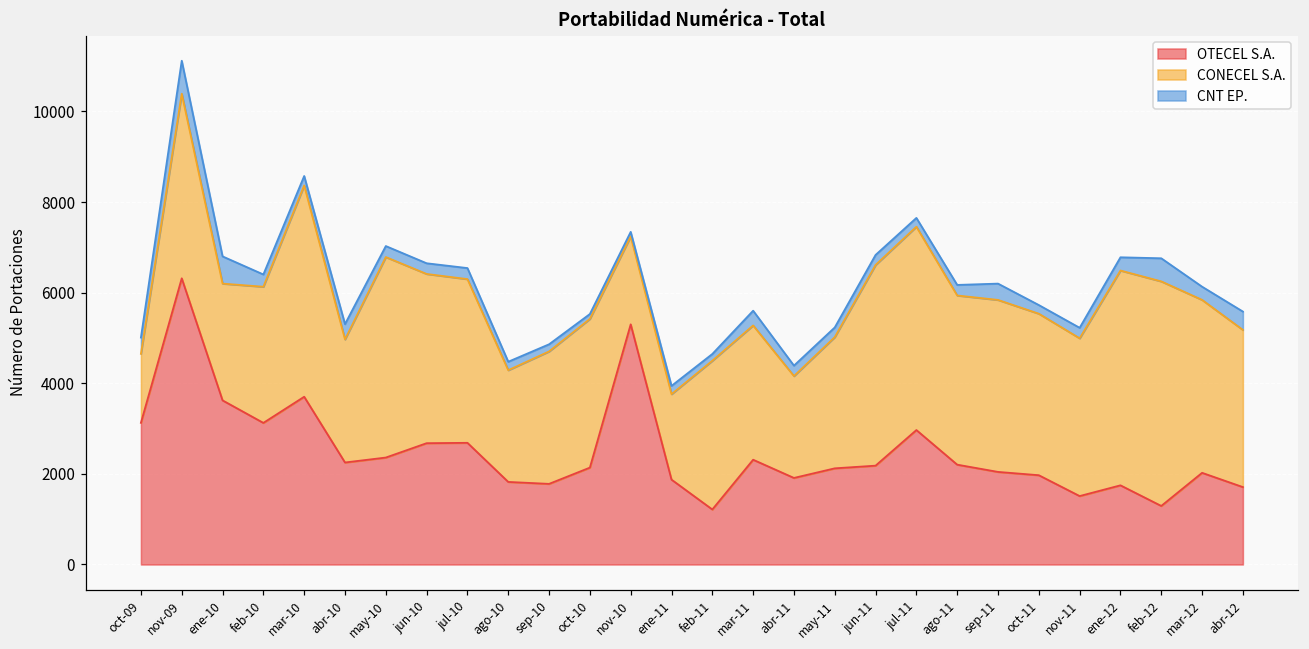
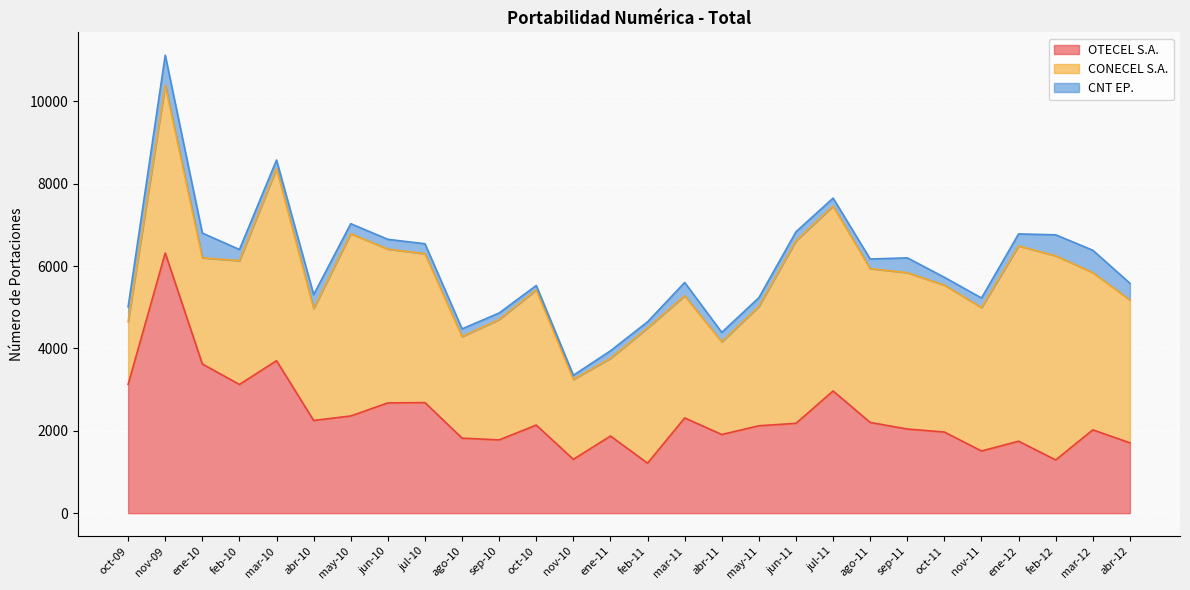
  {
    "OTECEL S.A.": {
      "oct-09": 3100,
      "nov-09": 6300,
      "ene-10": 3600,
      "feb-10": 3100,
      "mar-10": 3700,
      "abr-10": 2300,
      "may-10": 2400,
      "jun-10": 2700,
      "jul-10": 2700,
      "ago-10": 1800,
      "sep-10": 1800,
      "oct-10": 2100,
-     "nov-10": 5300,
+     "nov-10": 1300,
      "ene-11": 1900,
      "feb-11": 1200,
      "mar-11": 2300,
      "abr-11": 1900,
      "may-11": 2100,
      "jun-11": 2200,
      "jul-11": 3000,
      "ago-11": 2200,
      "sep-11": 2000,
      "oct-11": 2000,
      "nov-11": 1500,
      "ene-12": 1700,
      "feb-12": 1300,
      "mar-12": 2000,
      "abr-12": 1700
    },
    "CONECEL S.A.": {
      "oct-09": 1500,
      "nov-09": 4100,
      "ene-10": 2600,
      "feb-10": 3000,
      "mar-10": 4700,
      "abr-10": 2700,
      "may-10": 4400,
      "jun-10": 3700,
      "jul-10": 3600,
      "ago-10": 2500,
      "sep-10": 2900,
      "oct-10": 3300,
      "nov-10": 1900,
      "ene-11": 1900,
      "feb-11": 3300,
      "mar-11": 3000,
      "abr-11": 2200,
      "may-11": 2900,
      "jun-11": 4400,
      "jul-11": 4500,
      "ago-11": 3700,
      "sep-11": 3800,
      "oct-11": 3600,
      "nov-11": 3500,
      "ene-12": 4700,
      "feb-12": 5000,
      "mar-12": 3800,
      "abr-12": 3500
    },
    "CNT EP.": {
      "oct-09": 400,
      "nov-09": 700,
      "ene-10": 600,
      "feb-10": 300,
      "mar-10": 200,
      "abr-10": 300,
      "may-10": 200,
      "jun-10": 200,
      "jul-10": 200,
      "ago-10": 200,
      "sep-10": 200,
      "oct-10": 100,
      "nov-10": 100,
      "ene-11": 200,
      "feb-11": 100,
      "mar-11": 300,
      "abr-11": 200,
      "may-11": 200,
      "jun-11": 200,
      "jul-11": 200,
      "ago-11": 200,
      "sep-11": 400,
      "oct-11": 200,
      "nov-11": 200,
      "ene-12": 300,
      "feb-12": 500,
-     "mar-12": 300,
+     "mar-12": 500,
      "abr-12": 400
    }
  }
